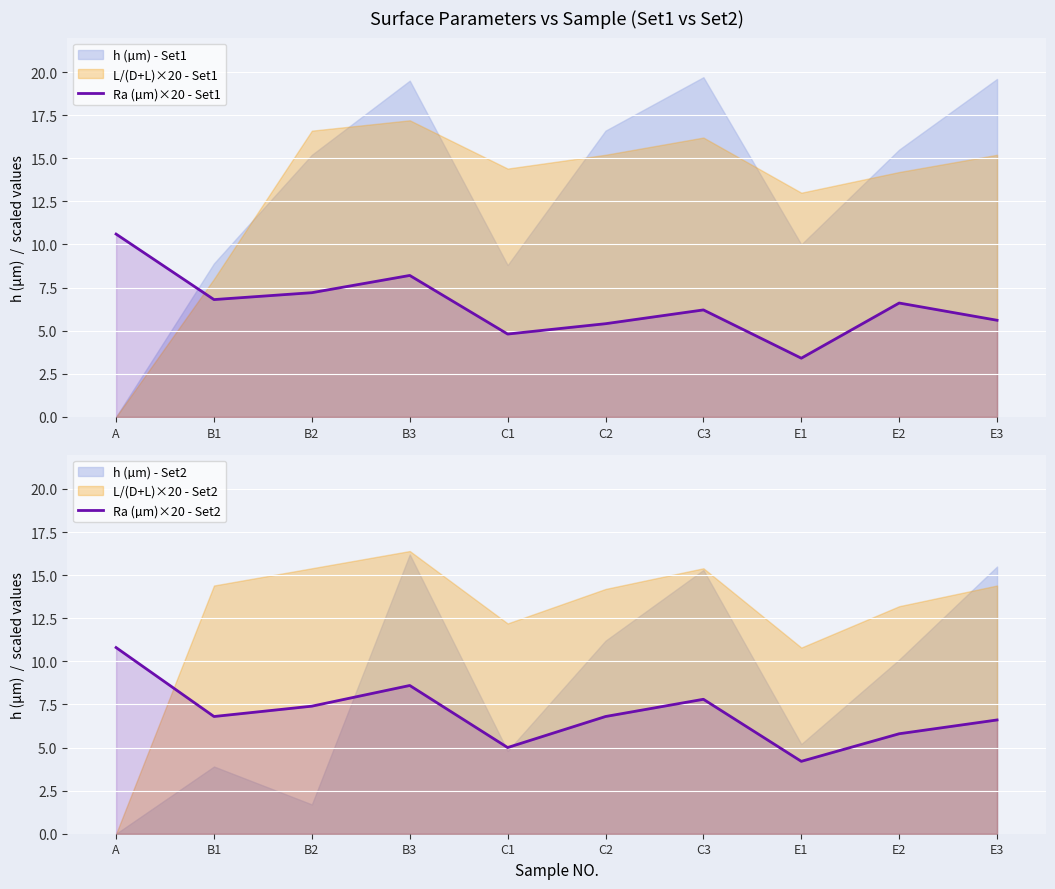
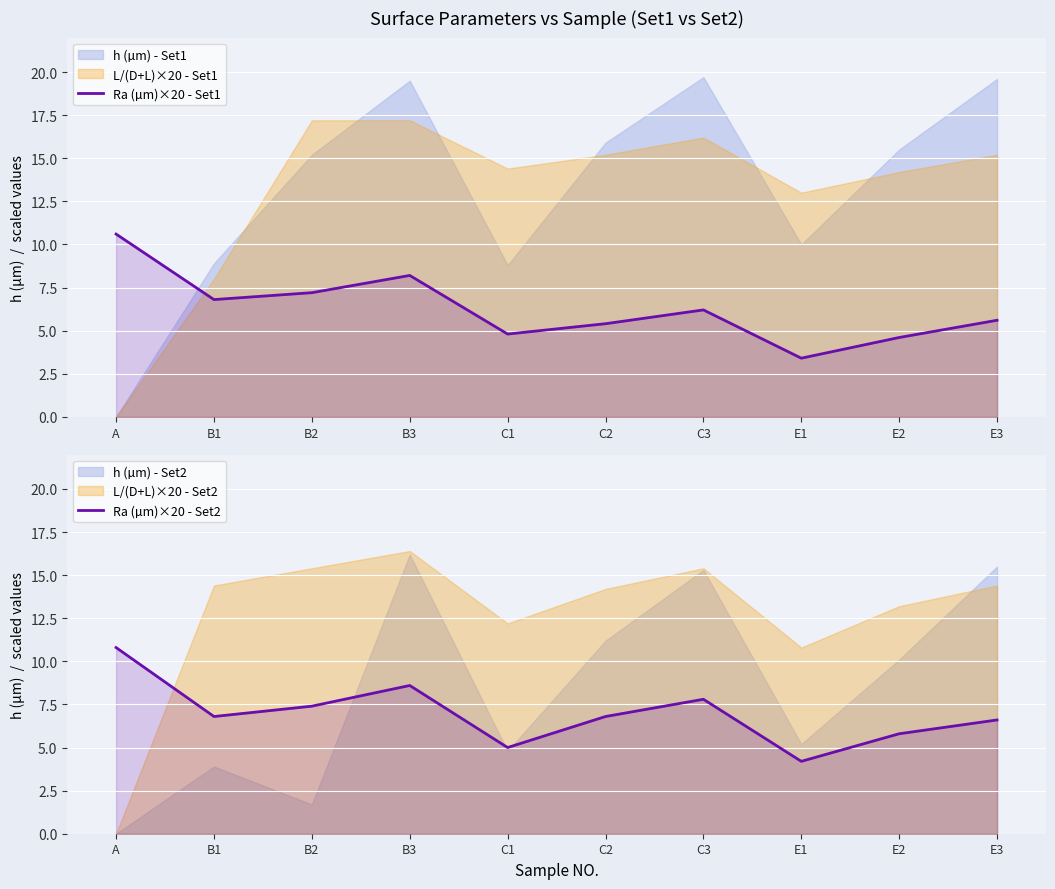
  {
    "Surface Parameters vs Sample (Set1 vs Set2)": {
      "Ra (µm)×20 - Set1": {
        "A": 10.6,
        "B1": 6.8,
        "B2": 7.2,
        "B3": 8.2,
        "C1": 4.8,
        "C2": 5.4,
        "C3": 6.2,
        "E1": 3.4,
-       "E2": 6.6,
+       "E2": 4.6,
        "E3": 5.6
      },
      "h (µm) - Set1": {
        "B1": 8.9,
        "B2": 15.2,
        "B3": 19.5,
        "C1": 8.8,
-       "C2": 16.6,
+       "C2": 15.9,
        "C3": 19.7,
        "E1": 10.0,
        "E2": 15.5,
        "E3": 19.6
      },
      "L/(D+L)×20 - Set1": {
        "B1": 8.0,
-       "B2": 16.6,
+       "B2": 17.2,
        "B3": 17.2,
        "C1": 14.4,
        "C2": 15.2,
        "C3": 16.2,
        "E1": 13.0,
        "E2": 14.2,
        "E3": 15.2
      }
    }
  }
